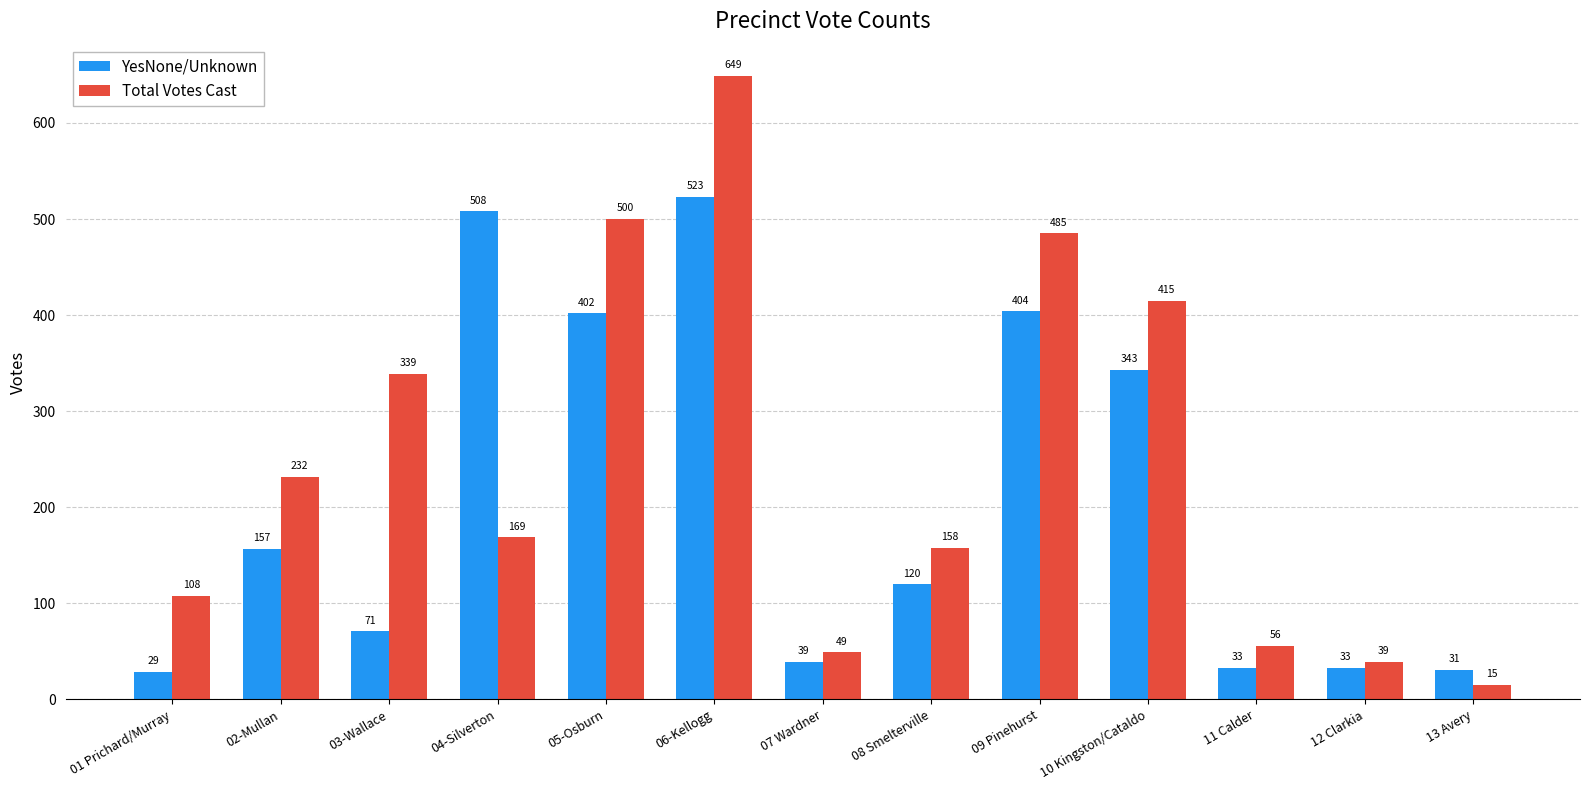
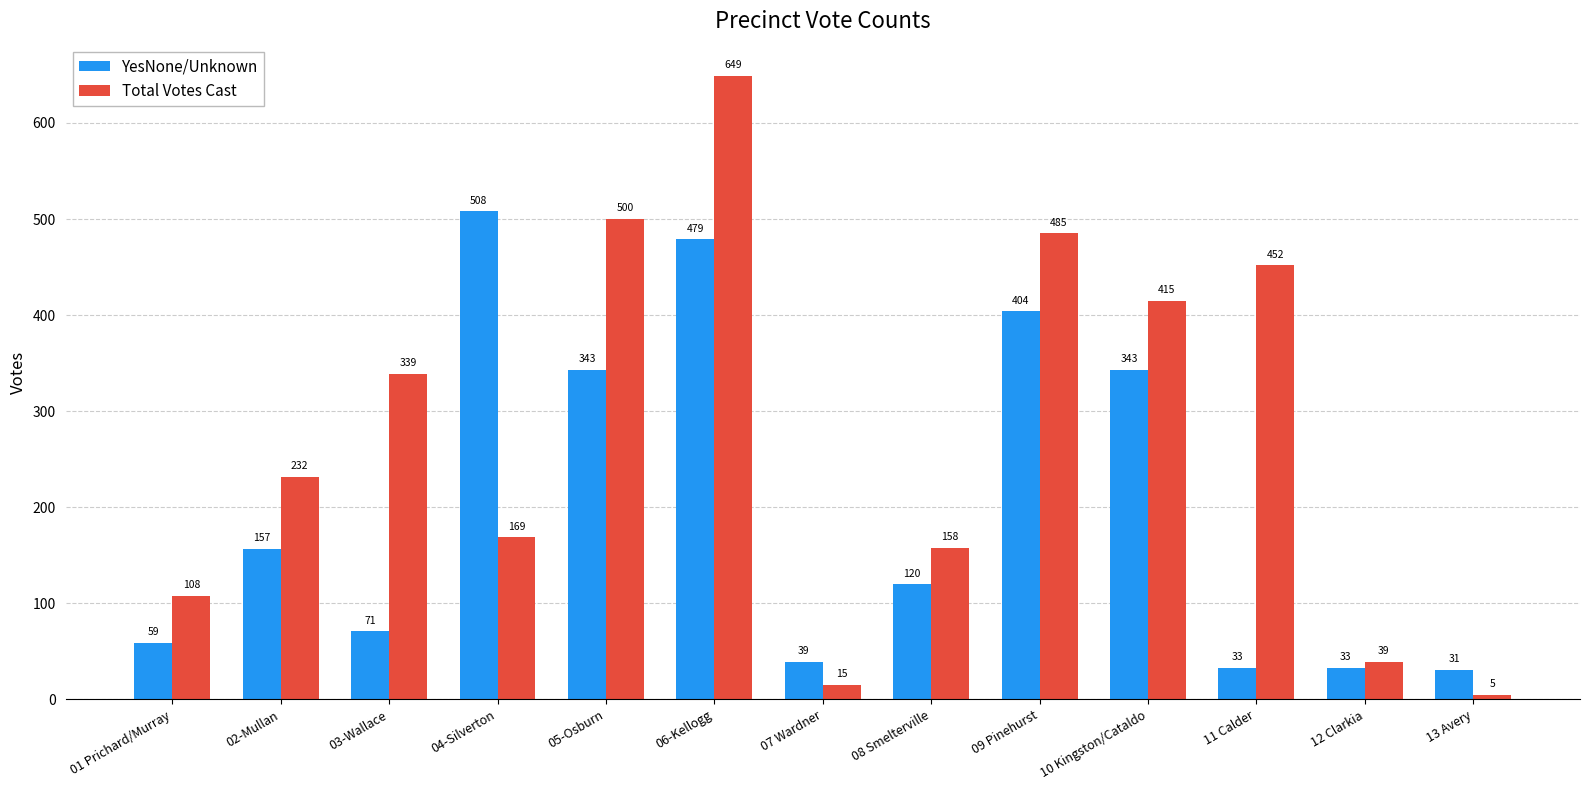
  {
    "YesNone/Unknown": {
-     "01 Prichard/Murray": 29,
+     "01 Prichard/Murray": 59,
      "02-Mullan": 157,
      "03-Wallace": 71,
      "04-Silverton": 508,
-     "05-Osburn": 402,
-     "06-Kellogg": 523,
+     "05-Osburn": 343,
+     "06-Kellogg": 479,
      "07 Wardner": 39,
      "08 Smelterville": 120,
      "09 Pinehurst": 404,
      "10 Kingston/Cataldo": 343,
      "11 Calder": 33,
      "12 Clarkia": 33,
      "13 Avery": 31
    },
    "Total Votes Cast": {
      "01 Prichard/Murray": 108,
      "02-Mullan": 232,
      "03-Wallace": 339,
      "04-Silverton": 169,
      "05-Osburn": 500,
      "06-Kellogg": 649,
-     "07 Wardner": 49,
+     "07 Wardner": 15,
      "08 Smelterville": 158,
      "09 Pinehurst": 485,
      "10 Kingston/Cataldo": 415,
-     "11 Calder": 56,
+     "11 Calder": 452,
      "12 Clarkia": 39,
-     "13 Avery": 15
+     "13 Avery": 5
    }
  }
